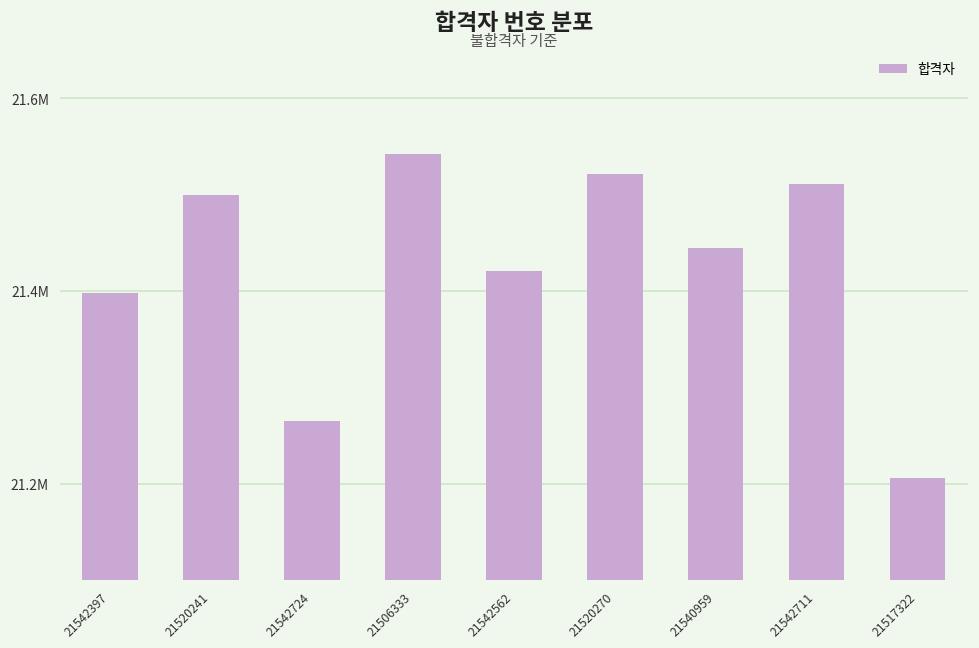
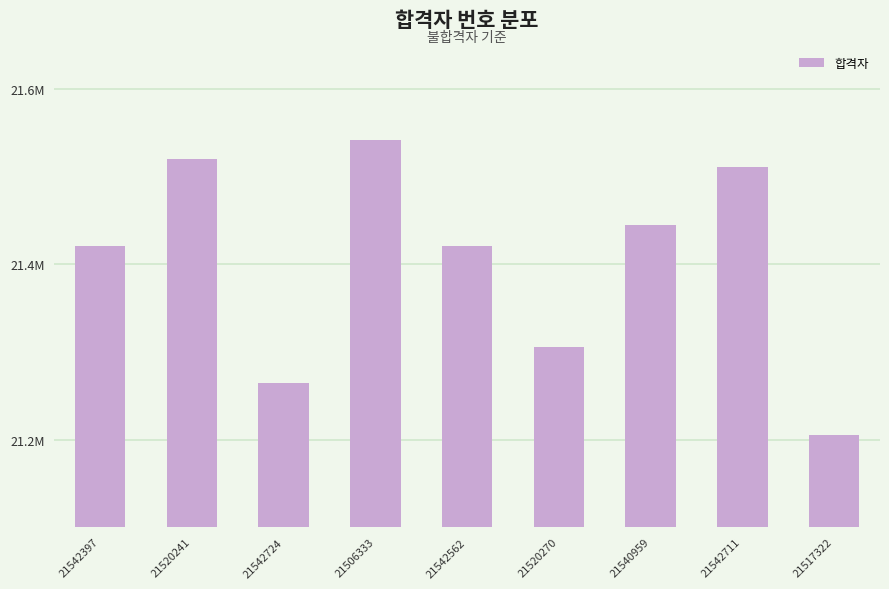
  {
-   "21542397": 21400000,
-   "21520241": 21500000,
+   "21542397": 21420000,
+   "21520241": 21520000,
    "21542724": 21260000,
    "21506333": 21540000,
    "21542562": 21420000,
-   "21520270": 21520000,
+   "21520270": 21310000,
    "21540959": 21440000,
    "21542711": 21510000,
    "21517322": 21210000
  }
